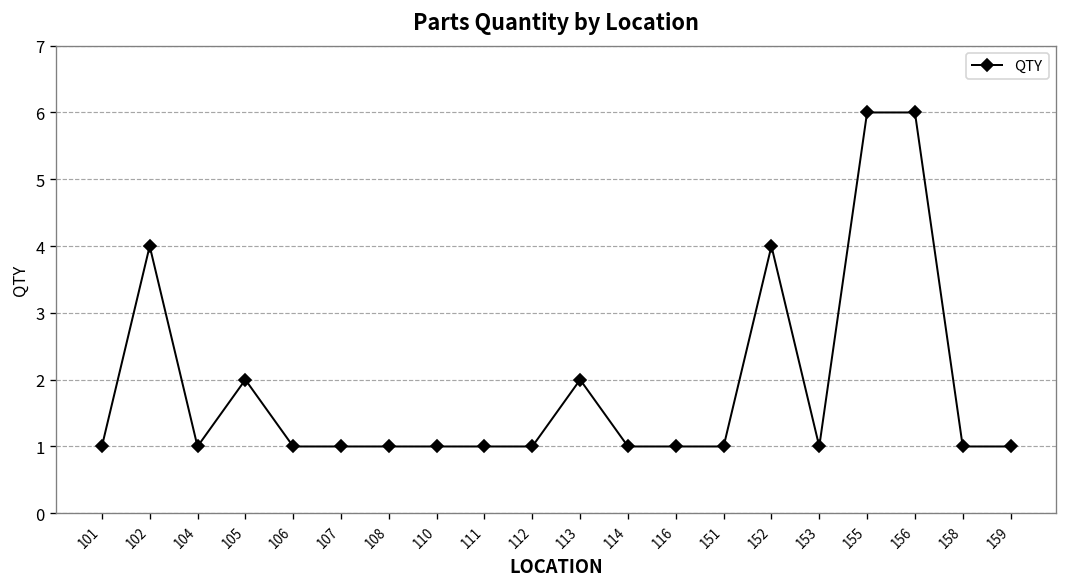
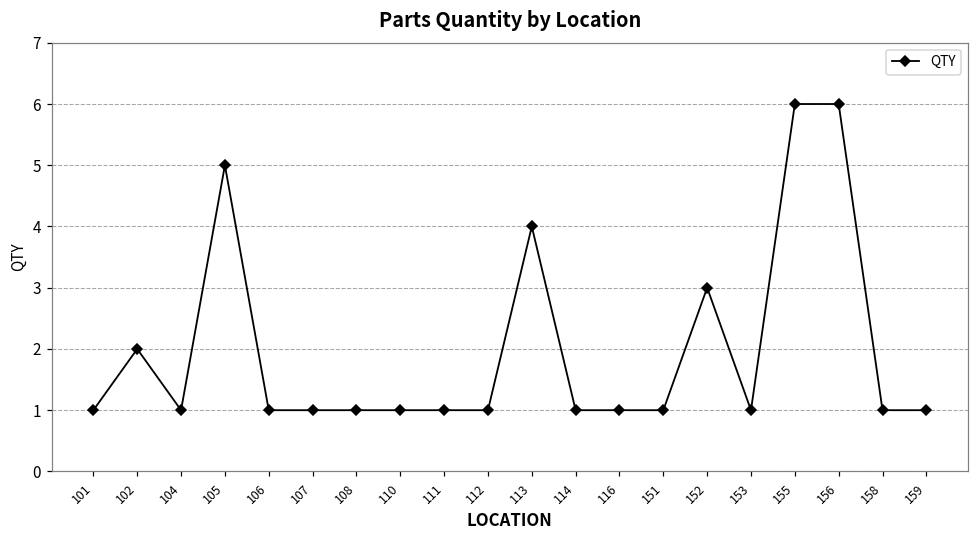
  {
    "101": 1,
-   "102": 4,
+   "102": 2,
    "104": 1,
-   "105": 2,
+   "105": 5,
    "106": 1,
    "107": 1,
    "108": 1,
    "110": 1,
    "111": 1,
    "112": 1,
-   "113": 2,
+   "113": 4,
    "114": 1,
    "116": 1,
    "151": 1,
-   "152": 4,
+   "152": 3,
    "153": 1,
    "155": 6,
    "156": 6,
    "158": 1,
    "159": 1
  }
